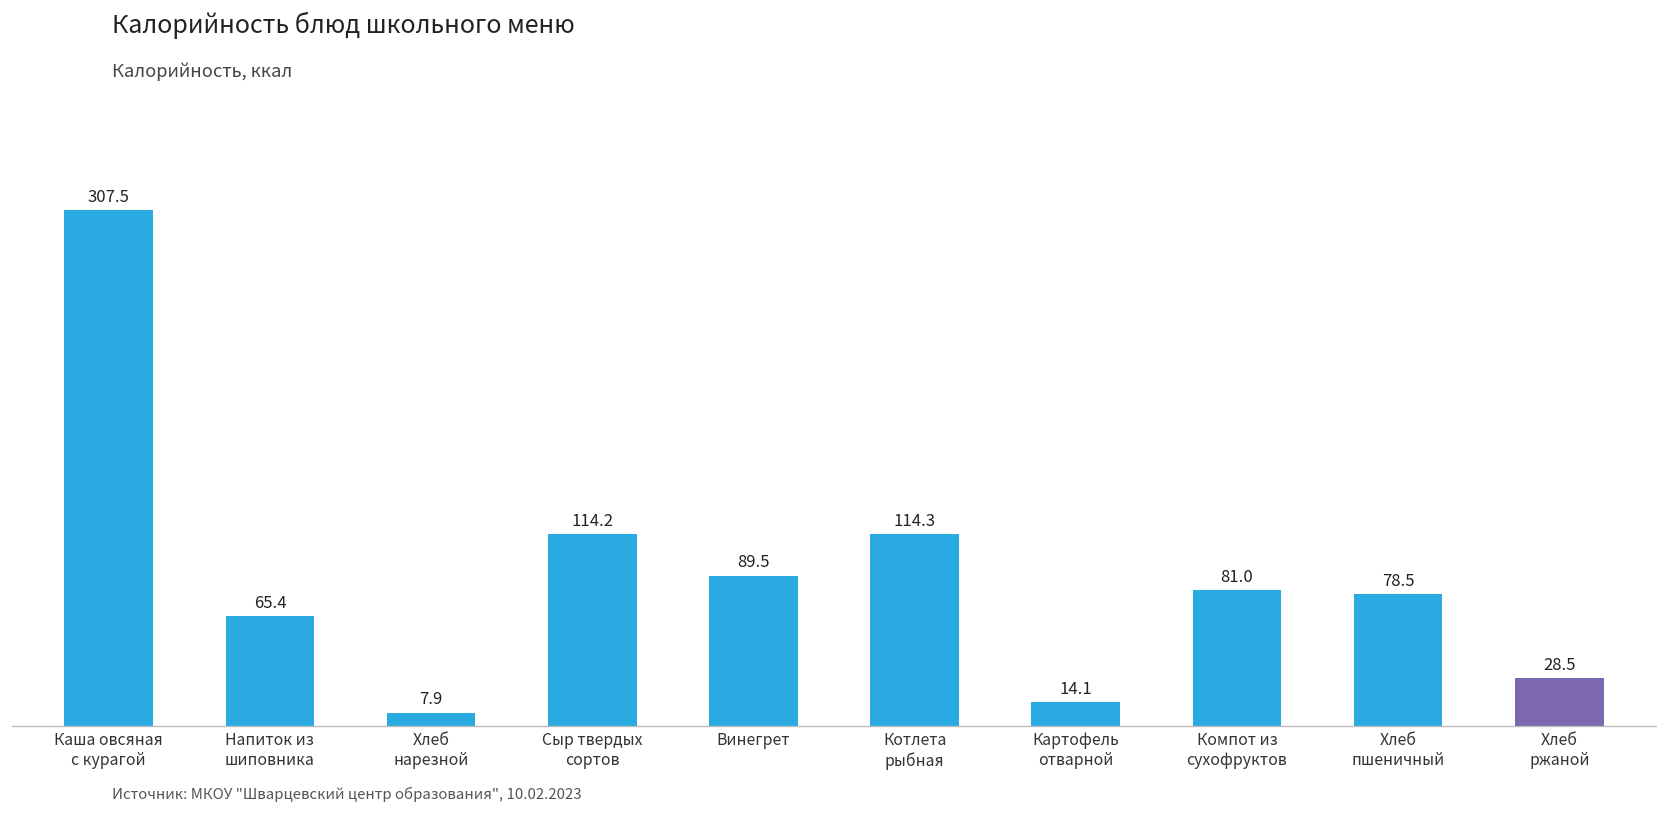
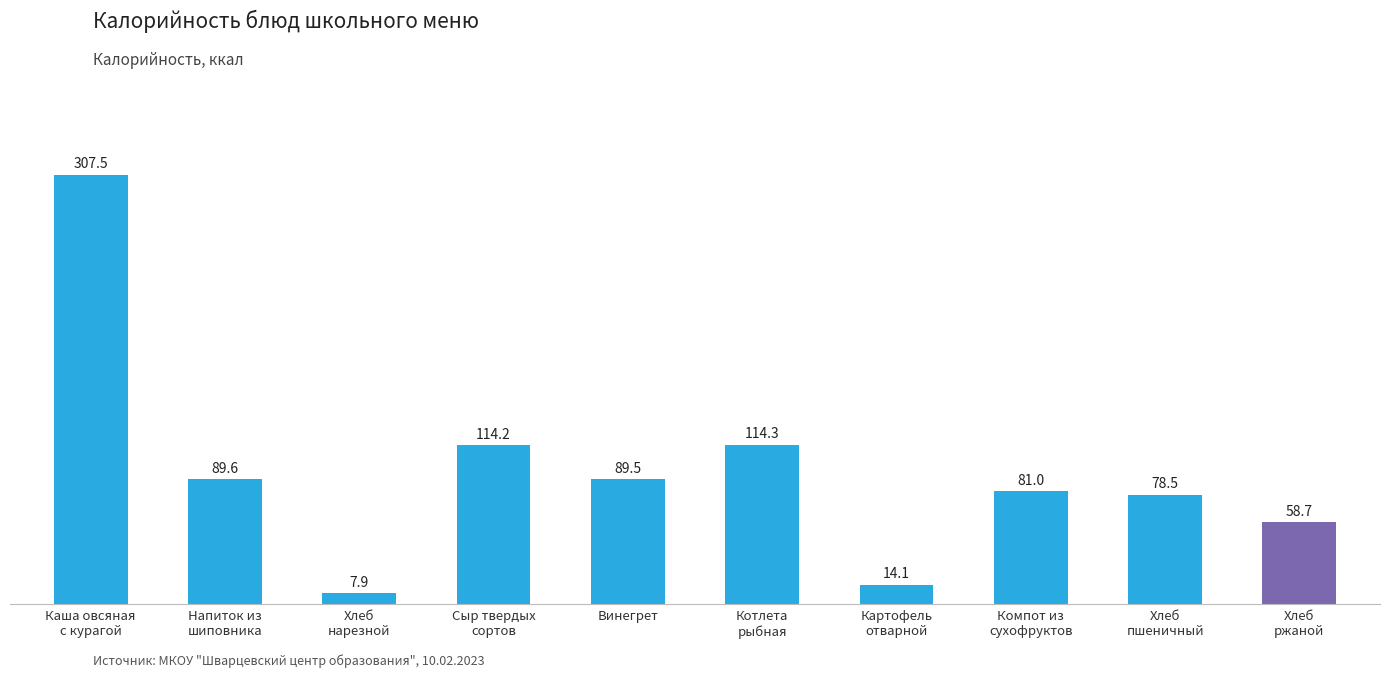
  {
    "Каша овсяная с курагой": 307.5,
-   "Напиток из шиповника": 65.4,
+   "Напиток из шиповника": 89.6,
    "Хлеб нарезной": 7.9,
    "Сыр твердых сортов": 114.2,
    "Винегрет": 89.5,
    "Котлета рыбная": 114.3,
    "Картофель отварной": 14.1,
    "Компот из сухофруктов": 81.0,
    "Хлеб пшеничный": 78.5,
-   "Хлеб ржаной": 28.5
+   "Хлеб ржаной": 58.7
  }
